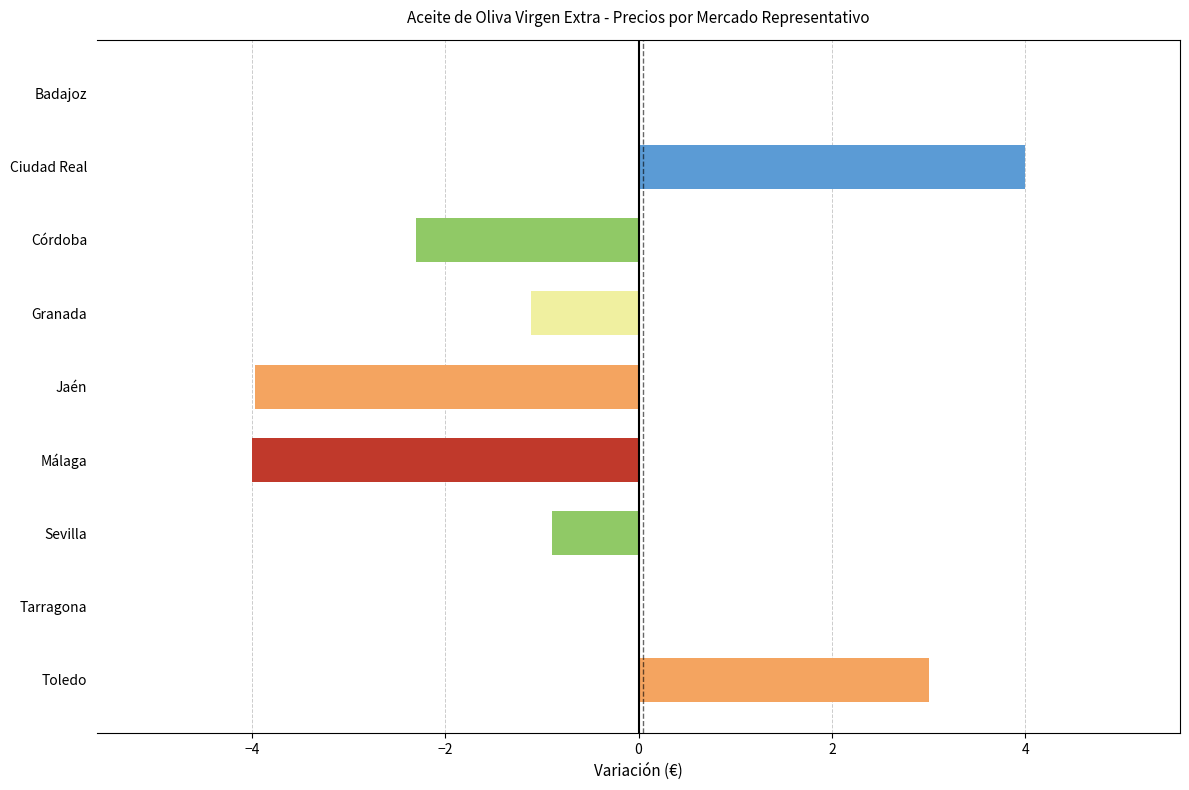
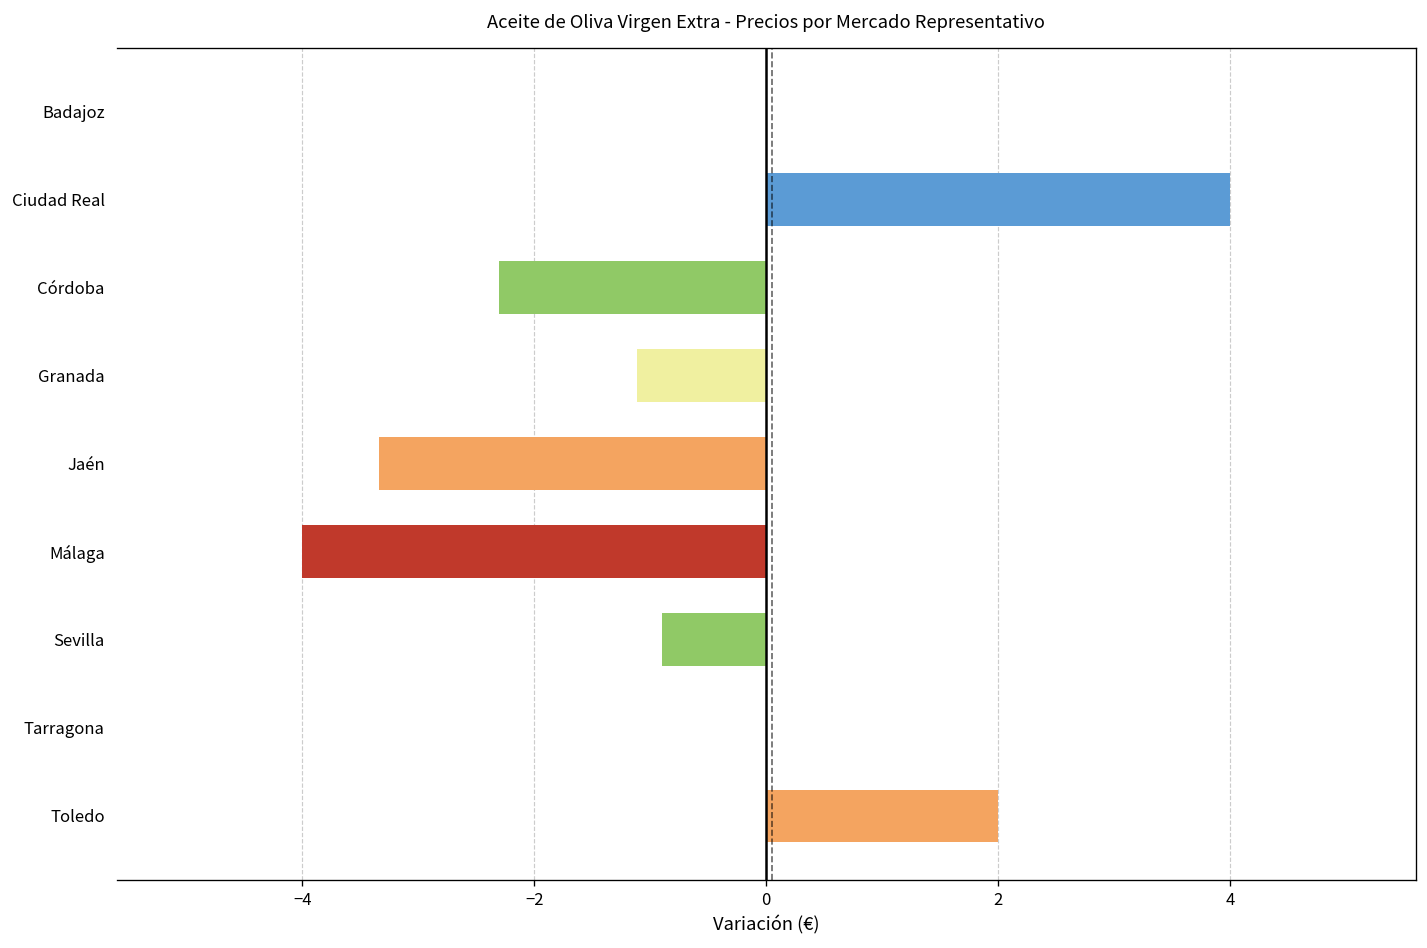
  {
    "Badajoz": 0.0,
    "Ciudad Real": 4.0,
    "Córdoba": -2.3,
    "Granada": -1.1,
-   "Jaén": -4.0,
+   "Jaén": -3.3,
    "Málaga": -4.0,
    "Sevilla": -0.9,
    "Tarragona": 0.0,
-   "Toledo": 3
+   "Toledo": 2
  }
